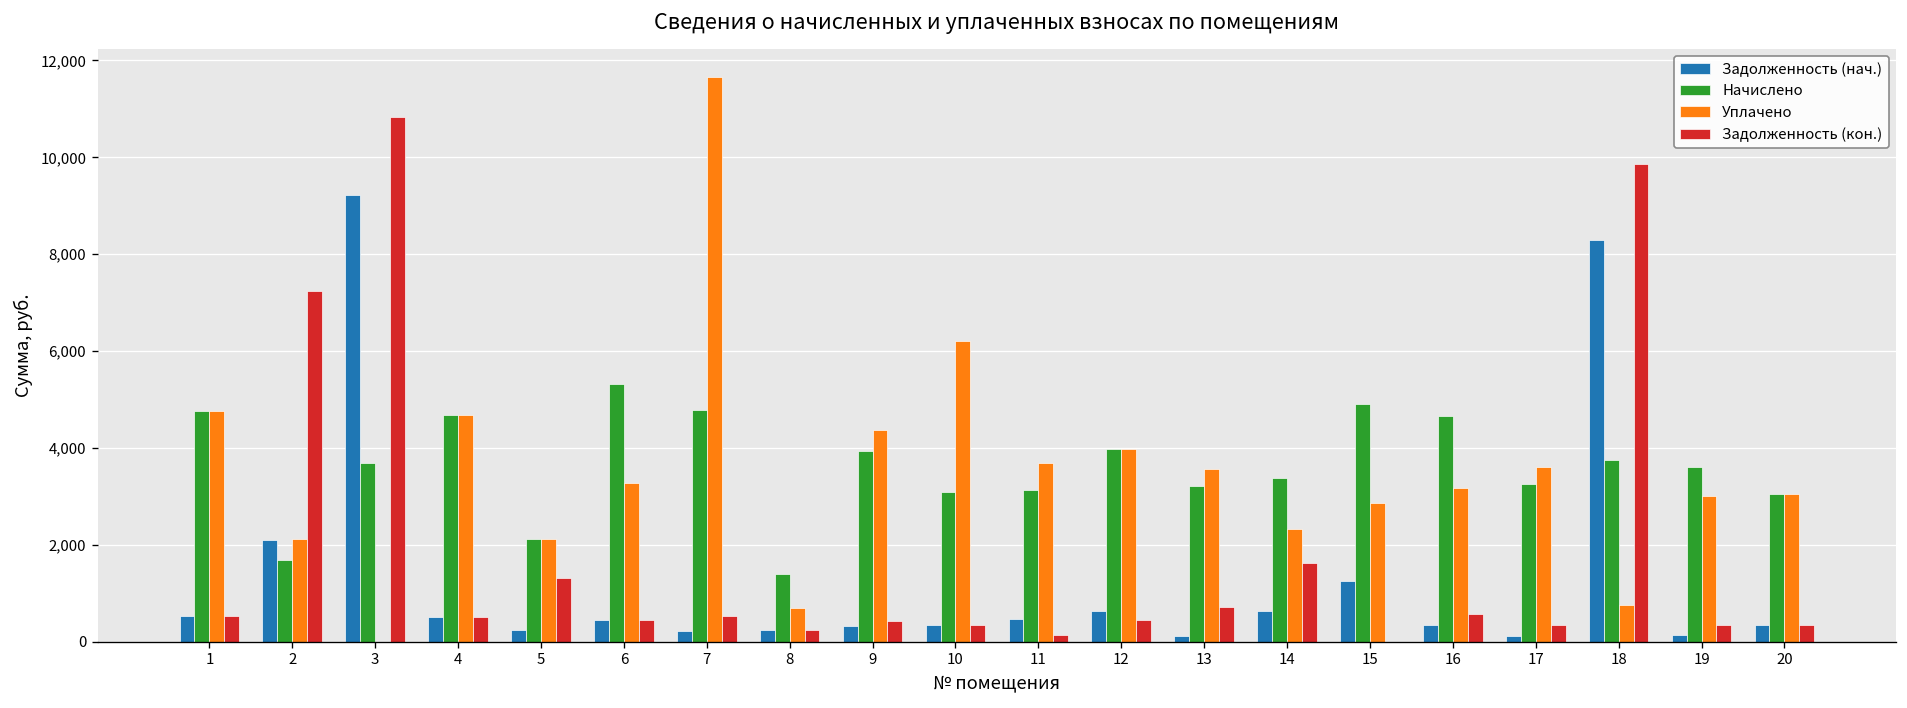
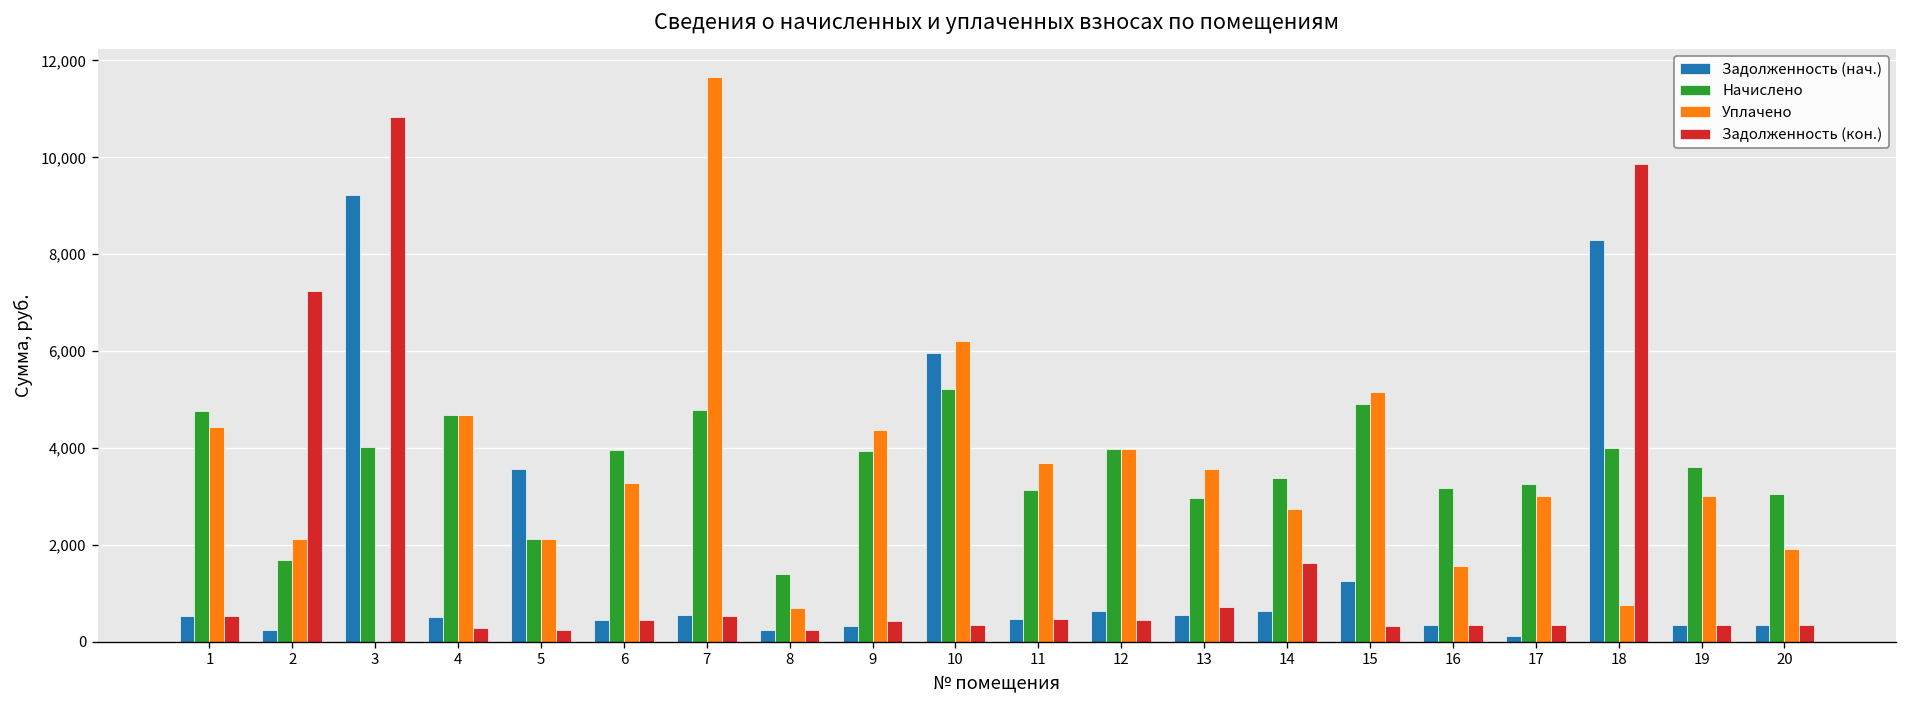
  {
    "Задолженность (нач.)": {
      "1": "500",
-     "2": "2,100",
+     "2": "200",
      "3": "9,200",
      "4": "500",
-     "5": "200",
+     "5": "3,600",
      "6": "400",
-     "7": "200",
+     "7": "500",
      "8": "200",
      "9": "300",
-     "10": "300",
+     "10": "6,000",
      "11": "500",
      "12": "600",
-     "13": "100",
+     "13": "500",
      "14": "600",
      "15": "1,300",
      "16": "400",
      "17": "100",
      "18": "8,300",
-     "19": "100",
+     "19": "300",
      "20": "300"
    },
    "Начислено": {
      "1": "4,800",
      "2": "1,700",
-     "3": "3,700",
+     "3": "4,000",
      "4": "4,700",
      "5": "2,100",
-     "6": "5,300",
+     "6": "4,000",
      "7": "4,800",
      "8": "1,400",
      "9": "3,900",
-     "10": "3,100",
+     "10": "5,200",
      "11": "3,100",
      "12": "4,000",
-     "13": "3,200",
+     "13": "3,000",
      "14": "3,400",
      "15": "4,900",
-     "16": "4,700",
+     "16": "3,200",
      "17": "3,200",
-     "18": "3,800",
+     "18": "4,000",
      "19": "3,600",
      "20": "3,000"
    },
    "Уплачено": {
-     "1": "4,800",
+     "1": "4,400",
      "2": "2,100",
      "3": "0",
      "4": "4,700",
      "5": "2,100",
      "6": "3,300",
      "7": "11,700",
      "8": "700",
      "9": "4,400",
      "10": "6,200",
      "11": "3,700",
      "12": "4,000",
      "13": "3,600",
-     "14": "2,300",
-     "15": "2,900",
-     "16": "3,200",
-     "17": "3,600",
+     "14": "2,700",
+     "15": "5,100",
+     "16": "1,600",
+     "17": "3,000",
      "18": "800",
      "19": "3,000",
-     "20": "3,000"
+     "20": "1,900"
    },
    "Задолженность (кон.)": {
      "1": "500",
      "2": "7,200",
      "3": "10,800",
-     "4": "500",
-     "5": "1,300",
+     "4": "300",
+     "5": "200",
      "6": "400",
      "7": "500",
      "8": "200",
      "9": "400",
      "10": "300",
-     "11": "100",
+     "11": "500",
      "12": "400",
      "13": "700",
      "14": "1,600",
-     "15": "0",
-     "16": "600",
+     "15": "300",
+     "16": "400",
      "17": "300",
      "18": "9,900",
      "19": "300",
      "20": "300"
    }
  }
